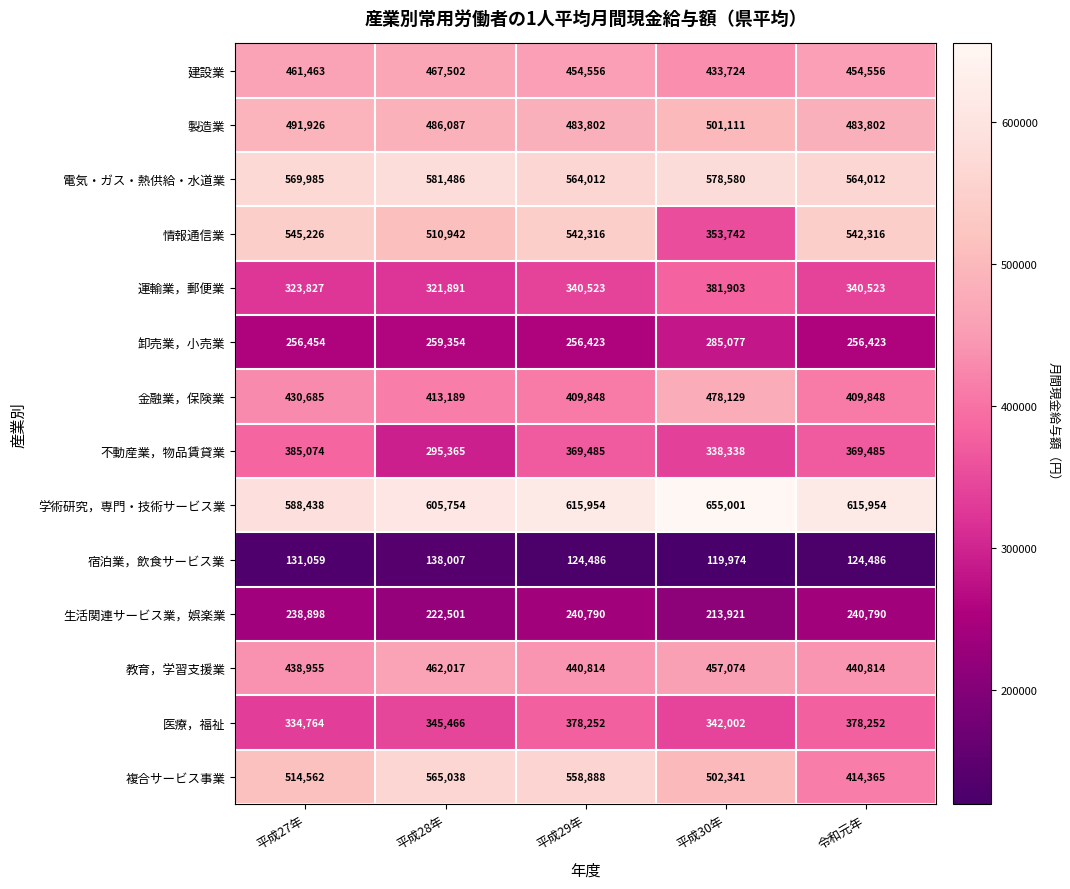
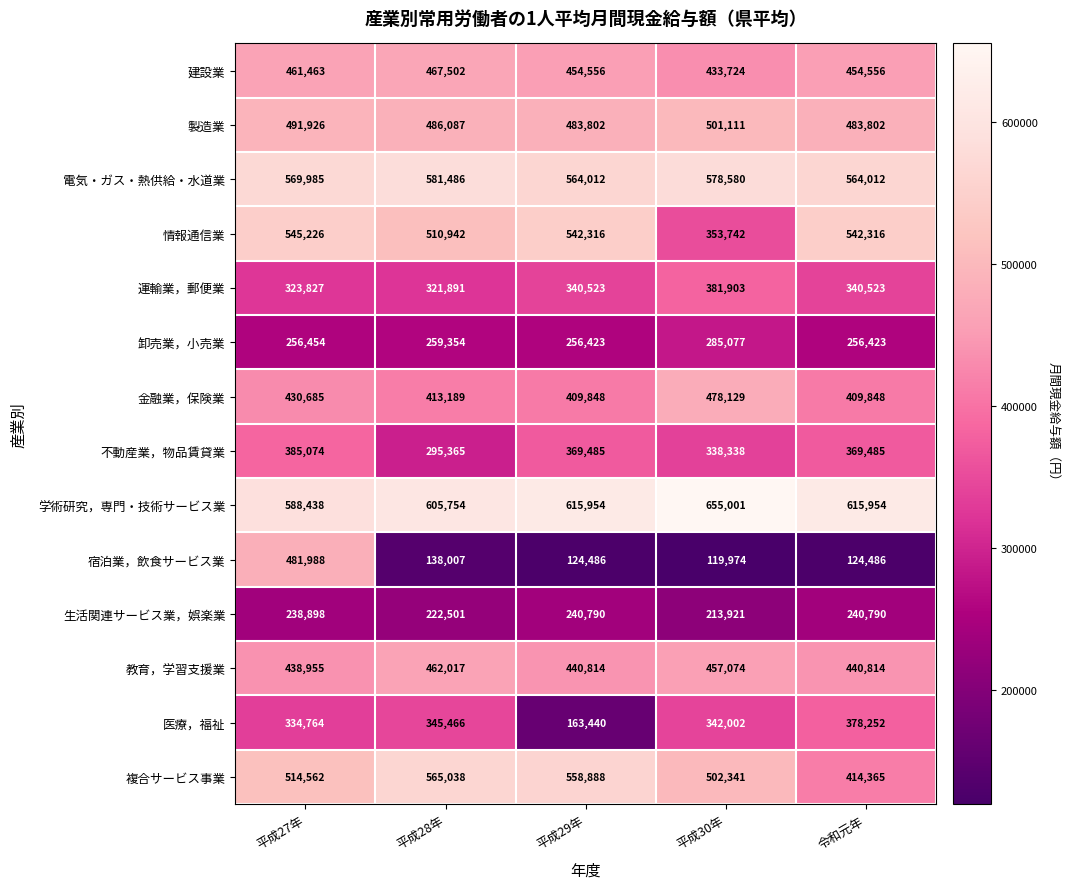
  {
    "建設業": {
      "平成27年": "461,463",
      "平成28年": "467,502",
      "平成29年": "454,556",
      "平成30年": "433,724",
      "令和元年": "454,556"
    },
    "製造業": {
      "平成27年": "491,926",
      "平成28年": "486,087",
      "平成29年": "483,802",
      "平成30年": "501,111",
      "令和元年": "483,802"
    },
    "電気・ガス・熱供給・水道業": {
      "平成27年": "569,985",
      "平成28年": "581,486",
      "平成29年": "564,012",
      "平成30年": "578,580",
      "令和元年": "564,012"
    },
    "情報通信業": {
      "平成27年": "545,226",
      "平成28年": "510,942",
      "平成29年": "542,316",
      "平成30年": "353,742",
      "令和元年": "542,316"
    },
    "運輸業，郵便業": {
      "平成27年": "323,827",
      "平成28年": "321,891",
      "平成29年": "340,523",
      "平成30年": "381,903",
      "令和元年": "340,523"
    },
    "卸売業，小売業": {
      "平成27年": "256,454",
      "平成28年": "259,354",
      "平成29年": "256,423",
      "平成30年": "285,077",
      "令和元年": "256,423"
    },
    "金融業，保険業": {
      "平成27年": "430,685",
      "平成28年": "413,189",
      "平成29年": "409,848",
      "平成30年": "478,129",
      "令和元年": "409,848"
    },
    "不動産業，物品賃貸業": {
      "平成27年": "385,074",
      "平成28年": "295,365",
      "平成29年": "369,485",
      "平成30年": "338,338",
      "令和元年": "369,485"
    },
    "学術研究，専門・技術サービス業": {
      "平成27年": "588,438",
      "平成28年": "605,754",
      "平成29年": "615,954",
      "平成30年": "655,001",
      "令和元年": "615,954"
    },
    "宿泊業，飲食サービス業": {
-     "平成27年": "131,059",
+     "平成27年": "481,988",
      "平成28年": "138,007",
      "平成29年": "124,486",
      "平成30年": "119,974",
      "令和元年": "124,486"
    },
    "生活関連サービス業，娯楽業": {
      "平成27年": "238,898",
      "平成28年": "222,501",
      "平成29年": "240,790",
      "平成30年": "213,921",
      "令和元年": "240,790"
    },
    "教育，学習支援業": {
      "平成27年": "438,955",
      "平成28年": "462,017",
      "平成29年": "440,814",
      "平成30年": "457,074",
      "令和元年": "440,814"
    },
    "医療，福祉": {
      "平成27年": "334,764",
      "平成28年": "345,466",
-     "平成29年": "378,252",
+     "平成29年": "163,440",
      "平成30年": "342,002",
      "令和元年": "378,252"
    },
    "複合サービス事業": {
      "平成27年": "514,562",
      "平成28年": "565,038",
      "平成29年": "558,888",
      "平成30年": "502,341",
      "令和元年": "414,365"
    }
  }
